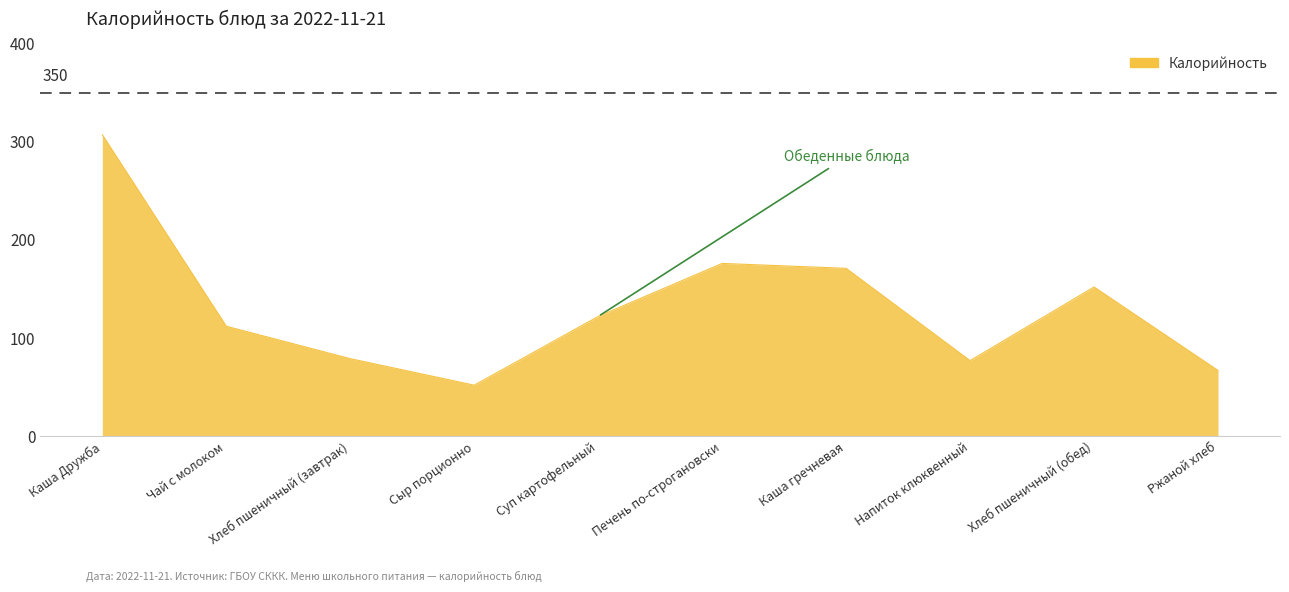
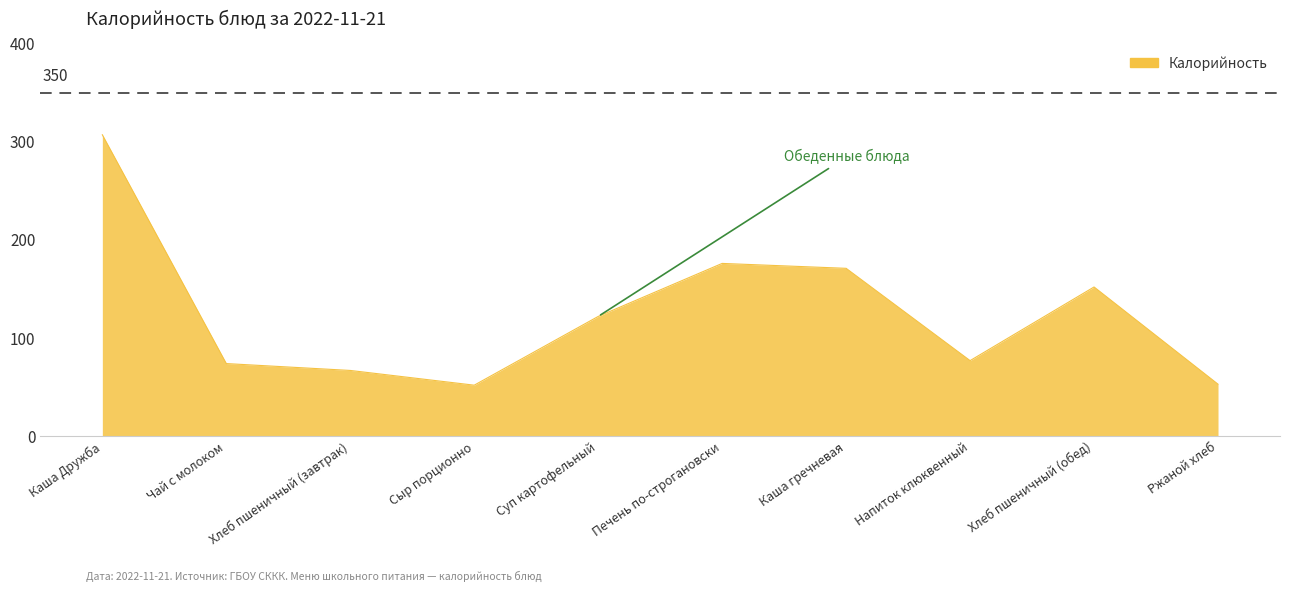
  {
    "Каша Дружба": 310,
-   "Чай с молоком": 110,
-   "Хлеб пшеничный (завтрак)": 80,
+   "Чай с молоком": 70,
+   "Хлеб пшеничный (завтрак)": 70,
    "Сыр порционно": 50,
    "Суп картофельный": 120,
    "Печень по-строгановски": 180,
    "Каша гречневая": 170,
    "Напиток клюквенный": 80,
    "Хлеб пшеничный (обед)": 150,
-   "Ржаной хлеб": 70
+   "Ржаной хлеб": 50
  }
